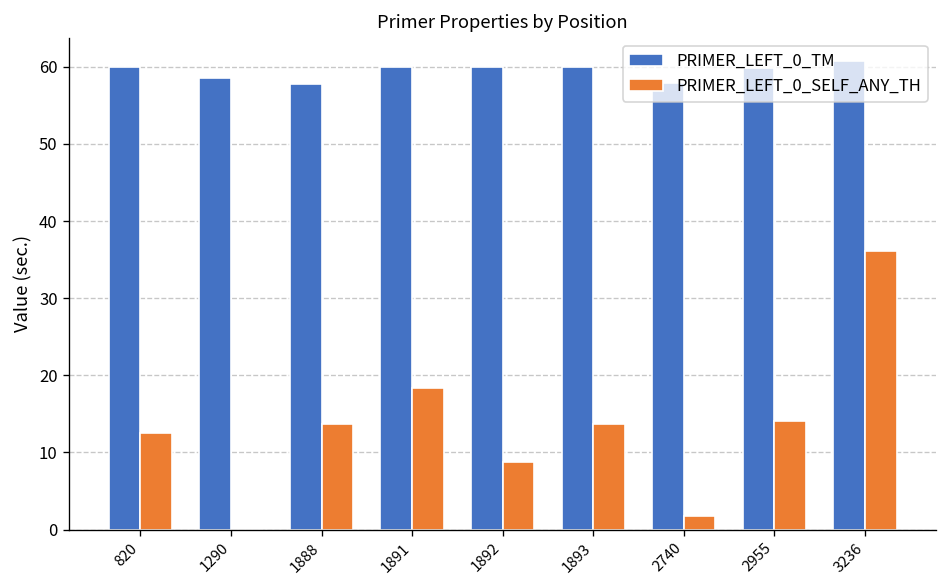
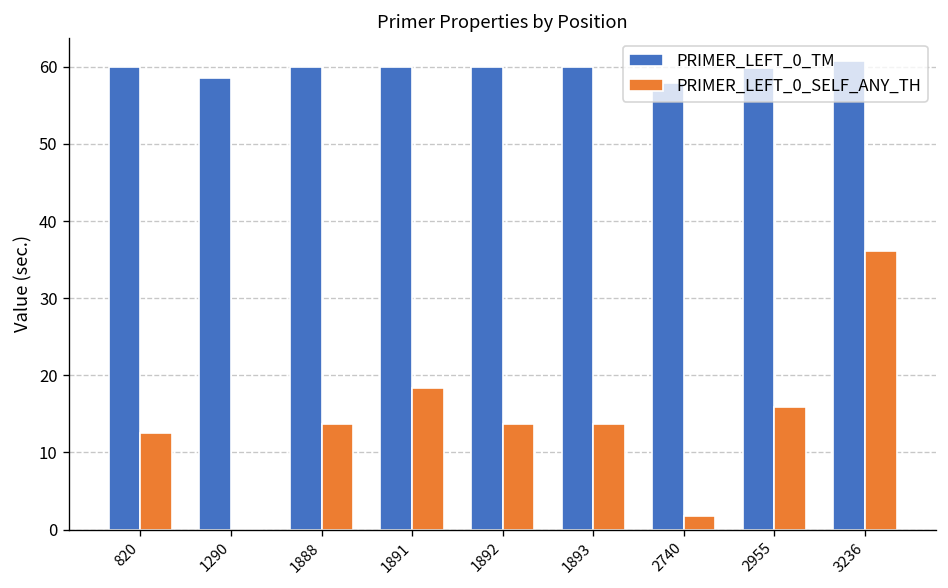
  {
    "PRIMER_LEFT_0_TM": {
      "820": 60,
      "1290": 59,
-     "1888": 58,
+     "1888": 60,
      "1891": 60,
      "1892": 60,
      "1893": 60
    },
    "PRIMER_LEFT_0_SELF_ANY_TH": {
      "820": 12,
      "1290": 0,
      "1888": 14,
      "1891": 18,
-     "1892": 9,
+     "1892": 14,
      "1893": 14,
      "2740": 2,
-     "2955": 14,
+     "2955": 16,
      "3236": 36
    }
  }
